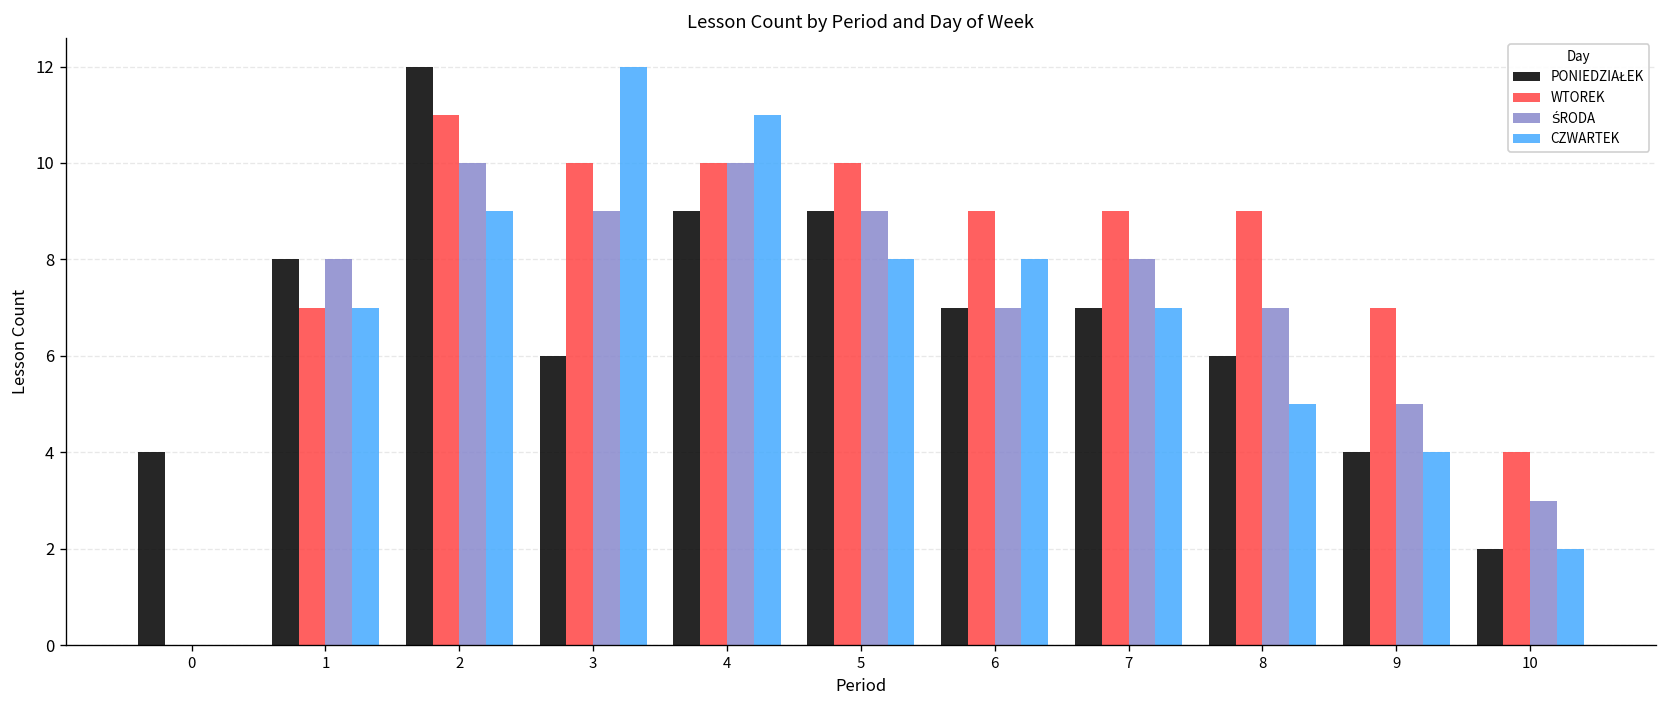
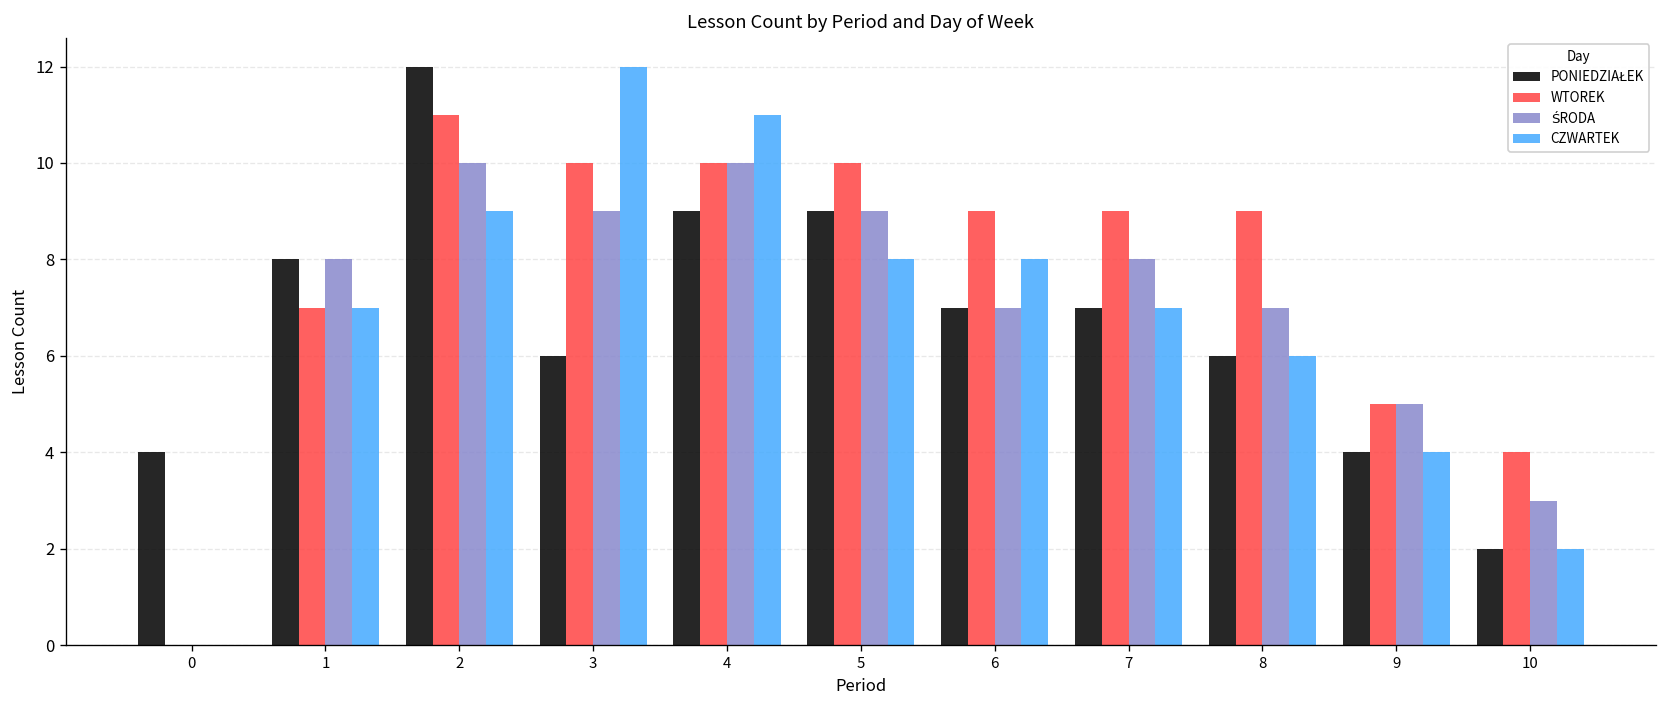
  {
    "PONIEDZIAŁEK": {
      "0": 4,
      "1": 8,
      "2": 12,
      "3": 6,
      "4": 9,
      "5": 9,
      "6": 7,
      "7": 7,
      "8": 6,
      "9": 4,
      "10": 2
    },
    "WTOREK": {
      "0": 0,
      "1": 7,
      "2": 11,
      "3": 10,
      "4": 10,
      "5": 10,
      "6": 9,
      "7": 9,
      "8": 9,
-     "9": 7,
+     "9": 5,
      "10": 4
    },
    "ŚRODA": {
      "0": 0,
      "1": 8,
      "2": 10,
      "3": 9,
      "4": 10,
      "5": 9,
      "6": 7,
      "7": 8,
      "8": 7,
      "9": 5,
      "10": 3
    },
    "CZWARTEK": {
      "0": 0,
      "1": 7,
      "2": 9,
      "3": 12,
      "4": 11,
      "5": 8,
      "6": 8,
      "7": 7,
-     "8": 5,
+     "8": 6,
      "9": 4,
      "10": 2
    }
  }
